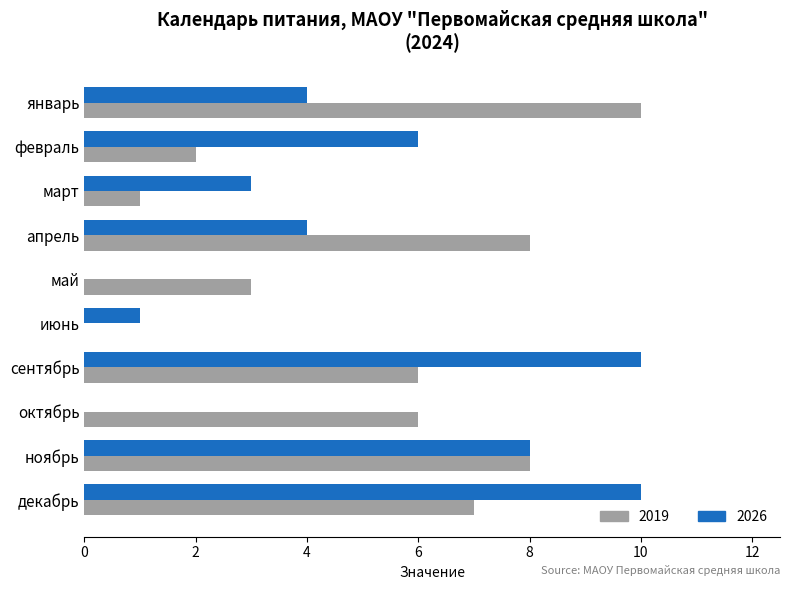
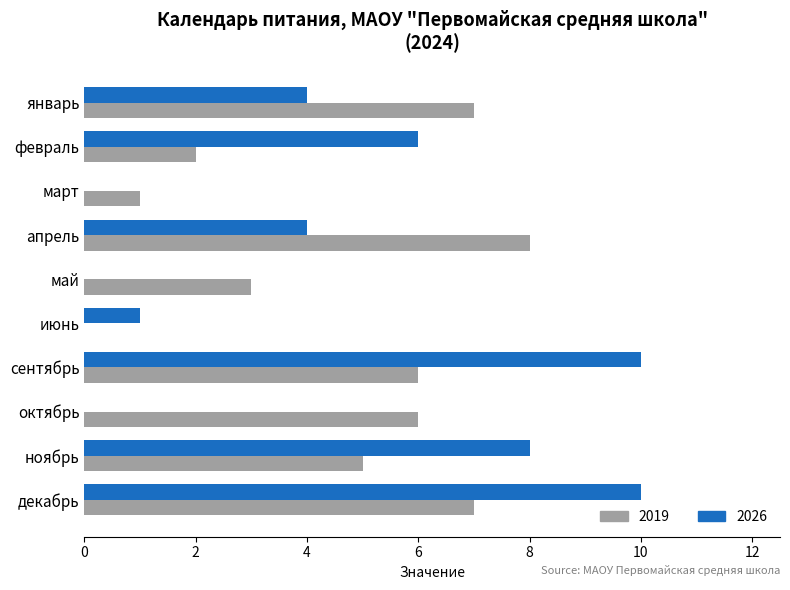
  {
    "2019": {
-     "январь": 10,
+     "январь": 7,
      "февраль": 2,
      "март": 1,
      "апрель": 8,
      "май": 3,
      "июнь": 0,
      "сентябрь": 6,
      "октябрь": 6,
-     "ноябрь": 8,
+     "ноябрь": 5,
      "декабрь": 7
    },
    "2026": {
      "январь": 4,
      "февраль": 6,
-     "март": 3,
+     "март": 0,
      "апрель": 4,
      "май": 0,
      "июнь": 1,
      "сентябрь": 10,
      "октябрь": 0,
      "ноябрь": 8,
      "декабрь": 10
    }
  }
